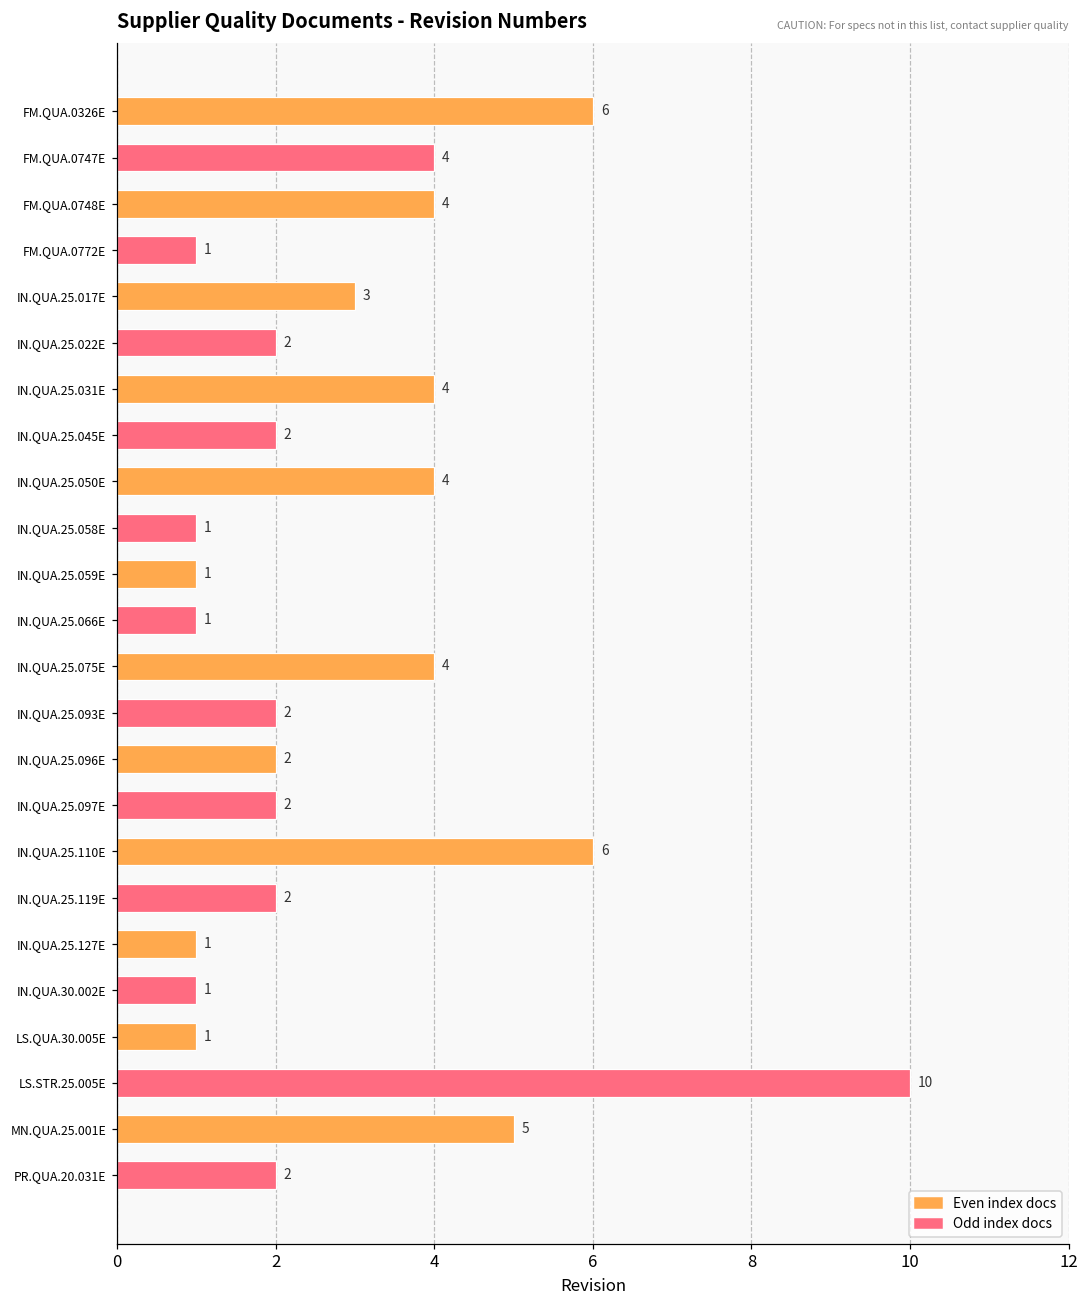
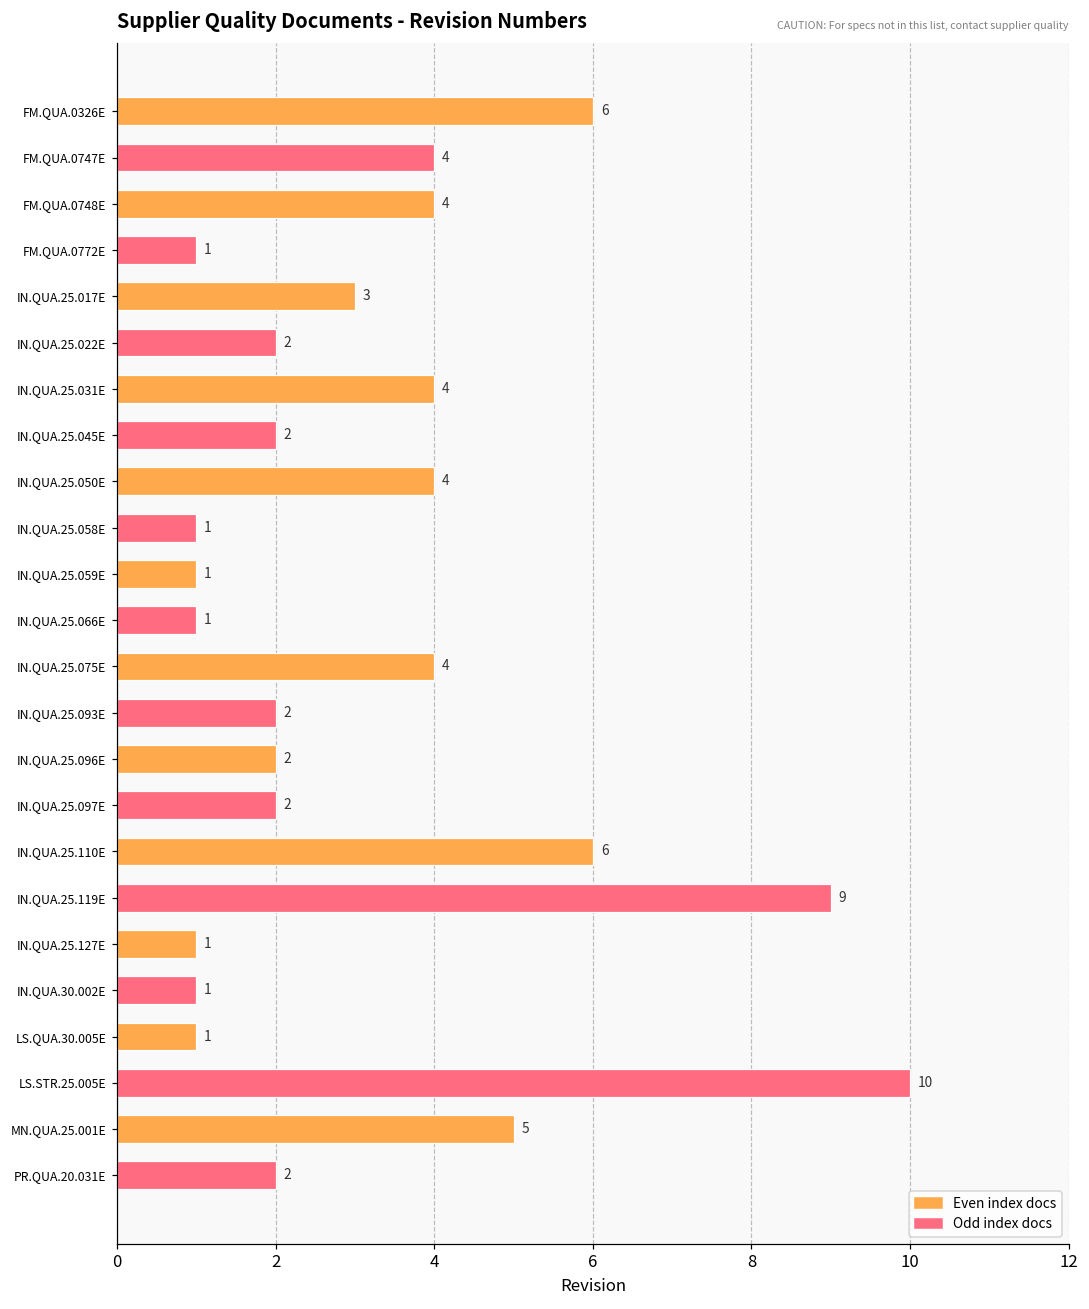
  {
    "FM.QUA.0326E": 6,
    "FM.QUA.0747E": 4,
    "FM.QUA.0748E": 4,
    "FM.QUA.0772E": 1,
    "IN.QUA.25.017E": 3,
    "IN.QUA.25.022E": 2,
    "IN.QUA.25.031E": 4,
    "IN.QUA.25.045E": 2,
    "IN.QUA.25.050E": 4,
    "IN.QUA.25.058E": 1,
    "IN.QUA.25.059E": 1,
    "IN.QUA.25.066E": 1,
    "IN.QUA.25.075E": 4,
    "IN.QUA.25.093E": 2,
    "IN.QUA.25.096E": 2,
    "IN.QUA.25.097E": 2,
    "IN.QUA.25.110E": 6,
-   "IN.QUA.25.119E": 2,
+   "IN.QUA.25.119E": 9,
    "IN.QUA.25.127E": 1,
    "IN.QUA.30.002E": 1,
    "LS.QUA.30.005E": 1,
    "LS.STR.25.005E": 10,
    "MN.QUA.25.001E": 5,
    "PR.QUA.20.031E": 2
  }
